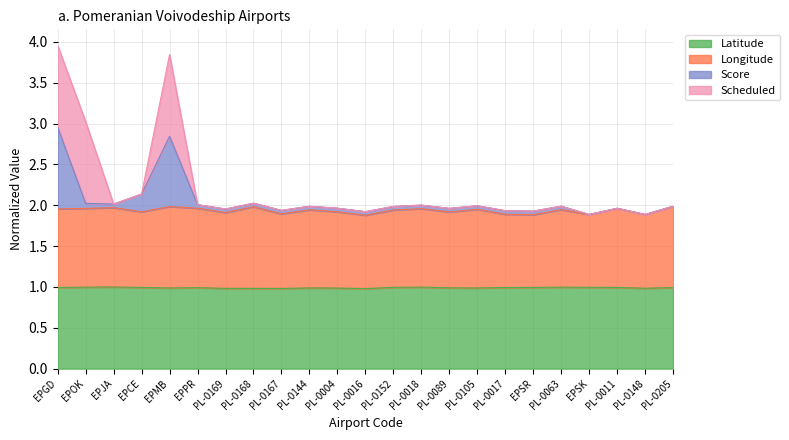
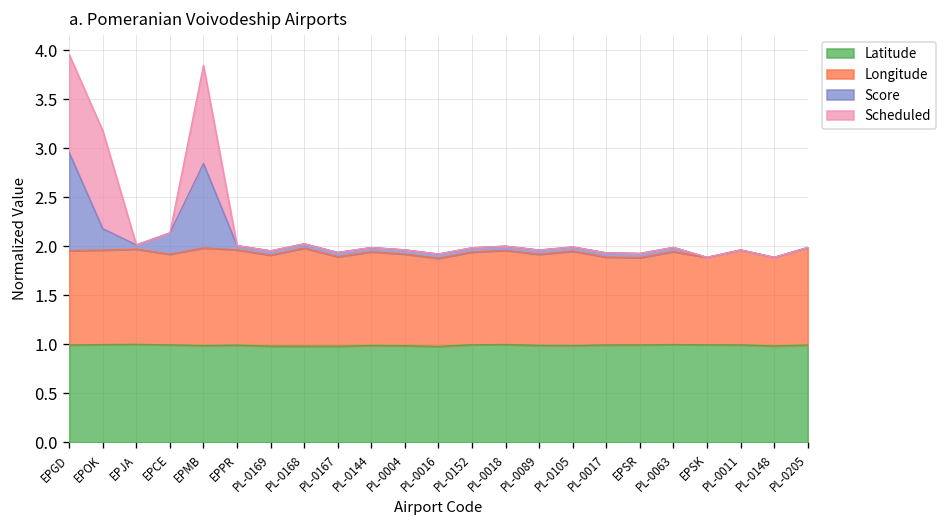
  {
    "Latitude": {
      "EPGD": 1.0,
      "EPOK": 1.0,
      "EPJA": 1.0,
      "EPCE": 1.0,
      "EPMB": 1.0,
      "EPPR": 1.0,
      "PL-0169": 1.0,
      "PL-0168": 1.0,
      "PL-0167": 1.0,
      "PL-0144": 1.0,
      "PL-0004": 1.0,
      "PL-0016": 1.0,
      "PL-0152": 1.0,
      "PL-0018": 1.0,
      "PL-0089": 1.0,
      "PL-0105": 1.0,
      "PL-0017": 1.0,
      "EPSR": 1.0,
      "PL-0063": 1.0,
      "EPSK": 1.0,
      "PL-0011": 1.0,
      "PL-0148": 1.0,
      "PL-0205": 1.0
    },
    "Longitude": {
      "EPGD": 1.0,
      "EPOK": 1.0,
      "EPJA": 1.0,
      "EPCE": 0.9,
      "EPMB": 1.0,
      "EPPR": 1.0,
      "PL-0169": 0.9,
      "PL-0168": 1.0,
      "PL-0167": 0.9,
      "PL-0144": 1.0,
      "PL-0004": 0.9,
      "PL-0016": 0.9,
      "PL-0152": 0.9,
      "PL-0018": 1.0,
      "PL-0089": 0.9,
      "PL-0105": 1.0,
      "PL-0017": 0.9,
      "EPSR": 0.9,
      "PL-0063": 0.9
    },
    "Score": {
      "EPGD": 1.0,
-     "EPOK": 0.1,
+     "EPOK": 0.2,
      "EPMB": 0.9
    },
    "Scheduled": {
      "EPGD": 1.0,
      "EPOK": 1.0,
      "EPMB": 1.0
    }
  }
